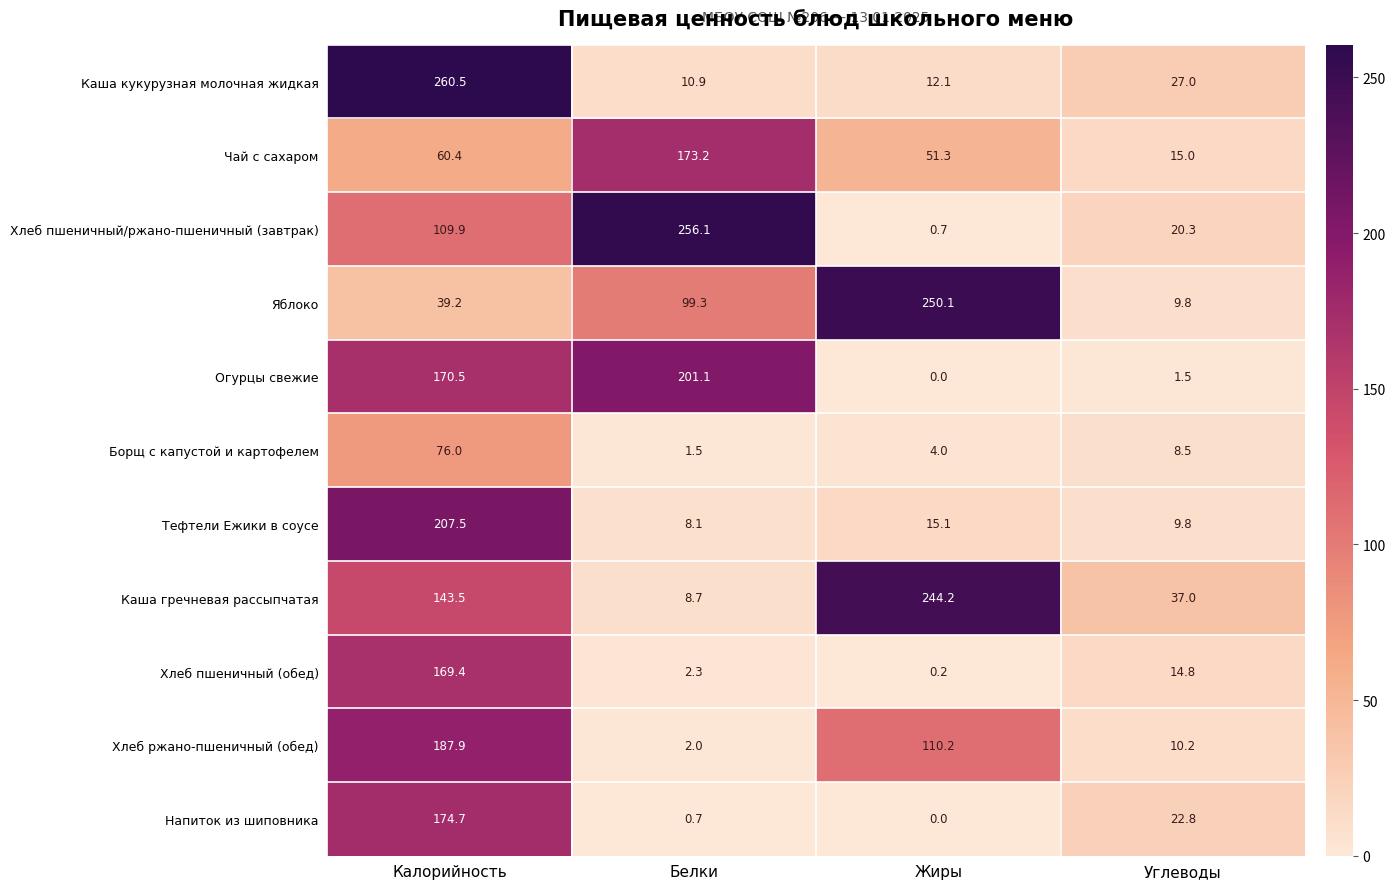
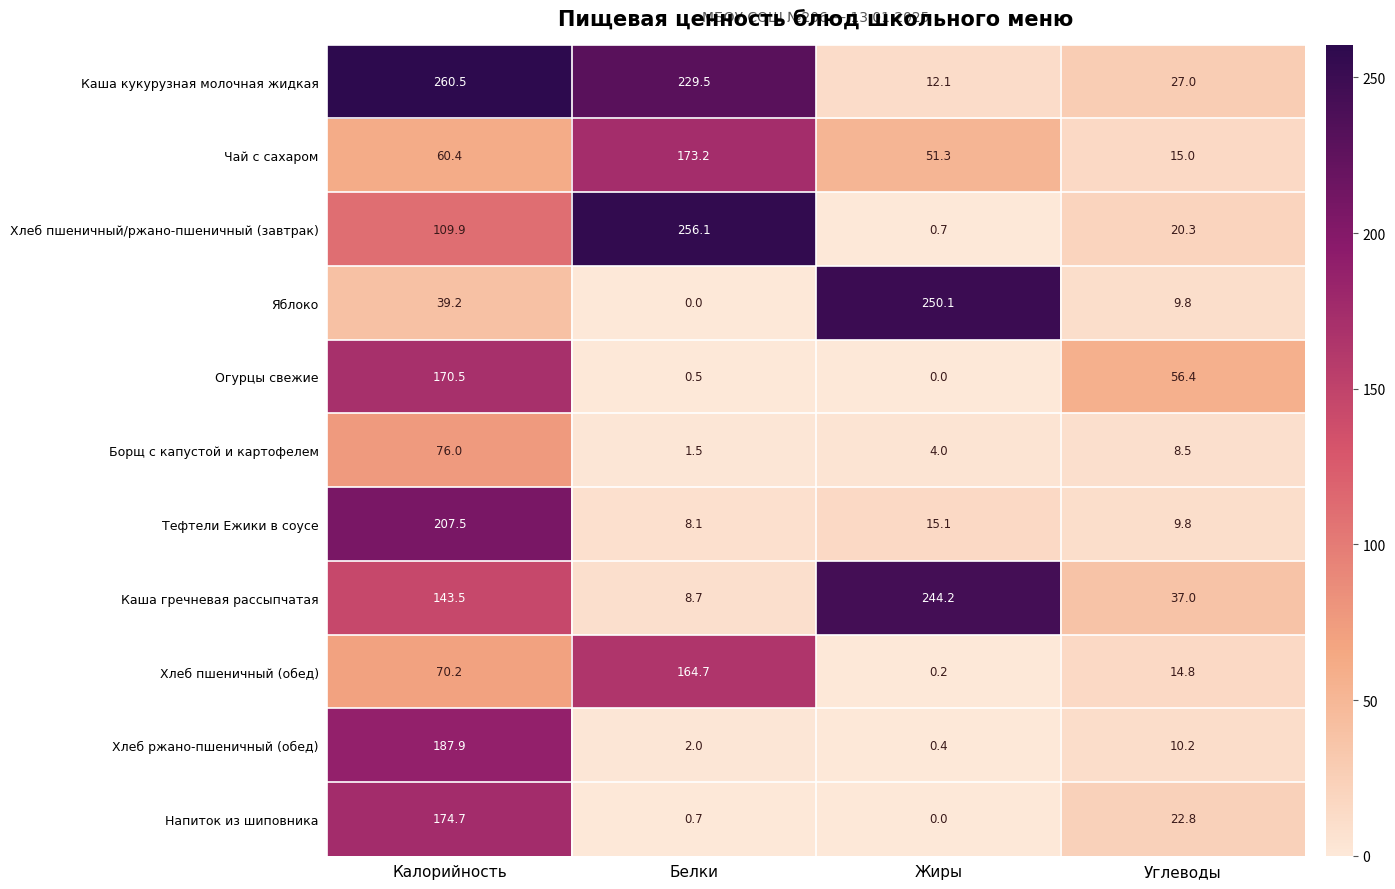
  {
    "Каша кукурузная молочная жидкая": {
      "Калорийность": 260.5,
-     "Белки": 10.9,
+     "Белки": 229.5,
      "Жиры": 12.1,
      "Углеводы": 27.0
    },
    "Чай с сахаром": {
      "Калорийность": 60.4,
      "Белки": 173.2,
      "Жиры": 51.3,
      "Углеводы": 15.0
    },
    "Хлеб пшеничный/ржано-пшеничный (завтрак)": {
      "Калорийность": 109.9,
      "Белки": 256.1,
      "Жиры": 0.7,
      "Углеводы": 20.3
    },
    "Яблоко": {
      "Калорийность": 39.2,
-     "Белки": 99.3,
+     "Белки": 0.0,
      "Жиры": 250.1,
      "Углеводы": 9.8
    },
    "Огурцы свежие": {
      "Калорийность": 170.5,
-     "Белки": 201.1,
+     "Белки": 0.5,
      "Жиры": 0.0,
-     "Углеводы": 1.5
+     "Углеводы": 56.4
    },
    "Борщ с капустой и картофелем": {
      "Калорийность": 76.0,
      "Белки": 1.5,
      "Жиры": 4.0,
      "Углеводы": 8.5
    },
    "Тефтели Ежики в соусе": {
      "Калорийность": 207.5,
      "Белки": 8.1,
      "Жиры": 15.1,
      "Углеводы": 9.8
    },
    "Каша гречневая рассыпчатая": {
      "Калорийность": 143.5,
      "Белки": 8.7,
      "Жиры": 244.2,
      "Углеводы": 37.0
    },
    "Хлеб пшеничный (обед)": {
-     "Калорийность": 169.4,
-     "Белки": 2.3,
+     "Калорийность": 70.2,
+     "Белки": 164.7,
      "Жиры": 0.2,
      "Углеводы": 14.8
    },
    "Хлеб ржано-пшеничный (обед)": {
      "Калорийность": 187.9,
      "Белки": 2.0,
-     "Жиры": 110.2,
+     "Жиры": 0.4,
      "Углеводы": 10.2
    },
    "Напиток из шиповника": {
      "Калорийность": 174.7,
      "Белки": 0.7,
      "Жиры": 0.0,
      "Углеводы": 22.8
    }
  }
